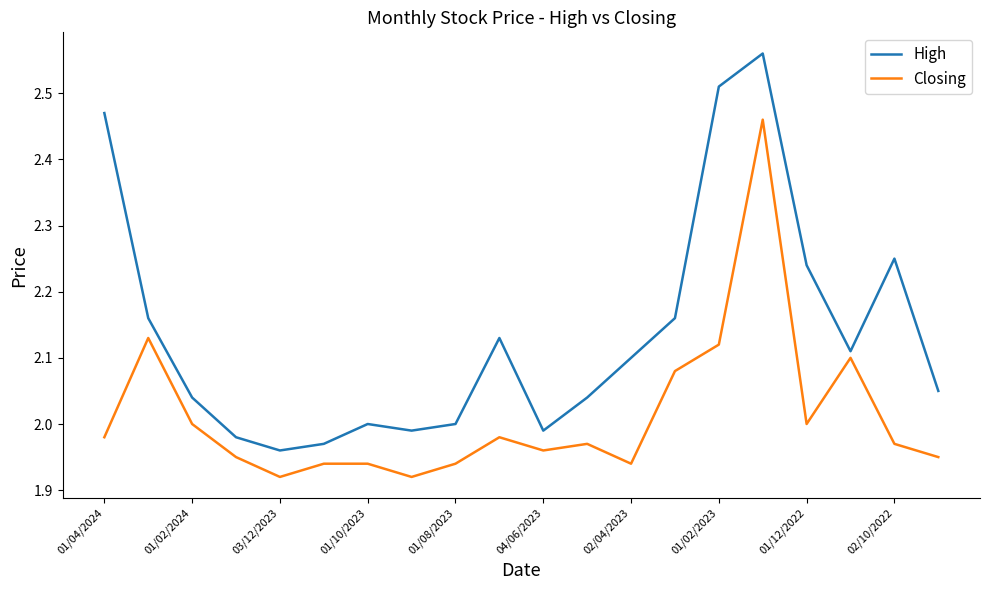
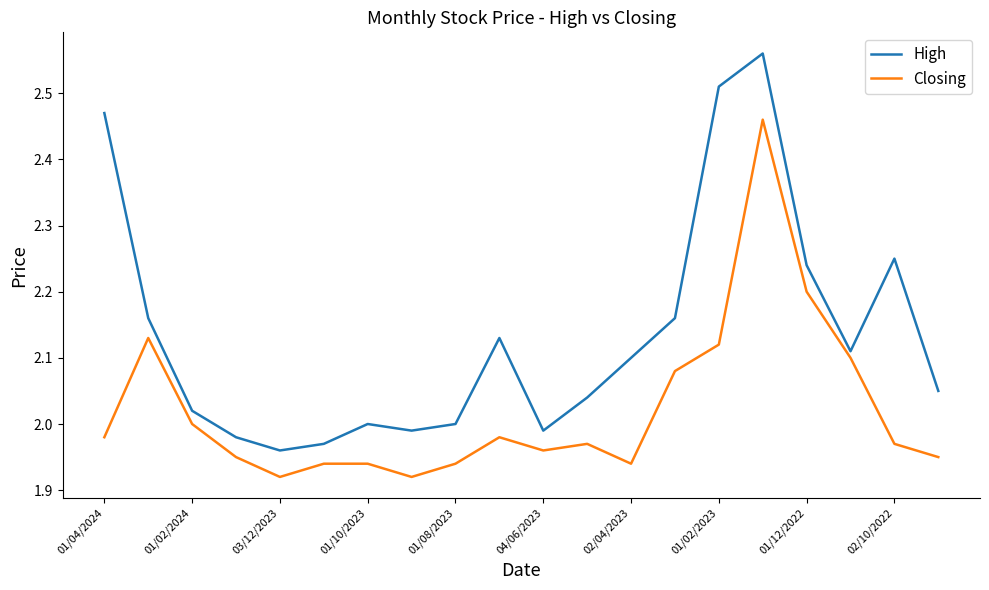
  {
    "High": {
      "01/04/2024": 2.47,
-     "01/02/2024": 2.04,
+     "01/02/2024": 2.02,
      "03/12/2023": 1.96,
      "01/10/2023": 2.00,
      "01/08/2023": 2.00,
      "04/06/2023": 1.99,
      "02/04/2023": 2.10,
      "01/02/2023": 2.51,
      "01/12/2022": 2.24,
      "02/10/2022": 2.25
    },
    "Closing": {
      "01/04/2024": 1.98,
      "01/02/2024": 2.0,
      "03/12/2023": 1.92,
      "01/10/2023": 1.94,
      "01/08/2023": 1.94,
      "04/06/2023": 1.96,
      "02/04/2023": 1.94,
      "01/02/2023": 2.12,
-     "01/12/2022": 2.0,
+     "01/12/2022": 2.2,
      "02/10/2022": 1.97
    }
  }
